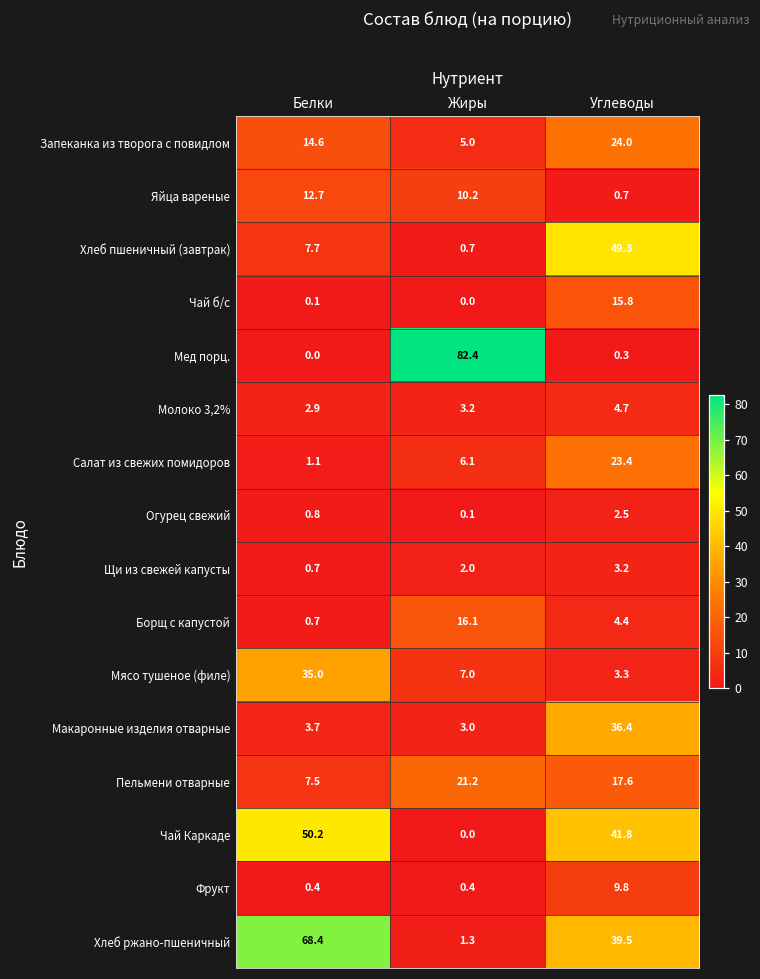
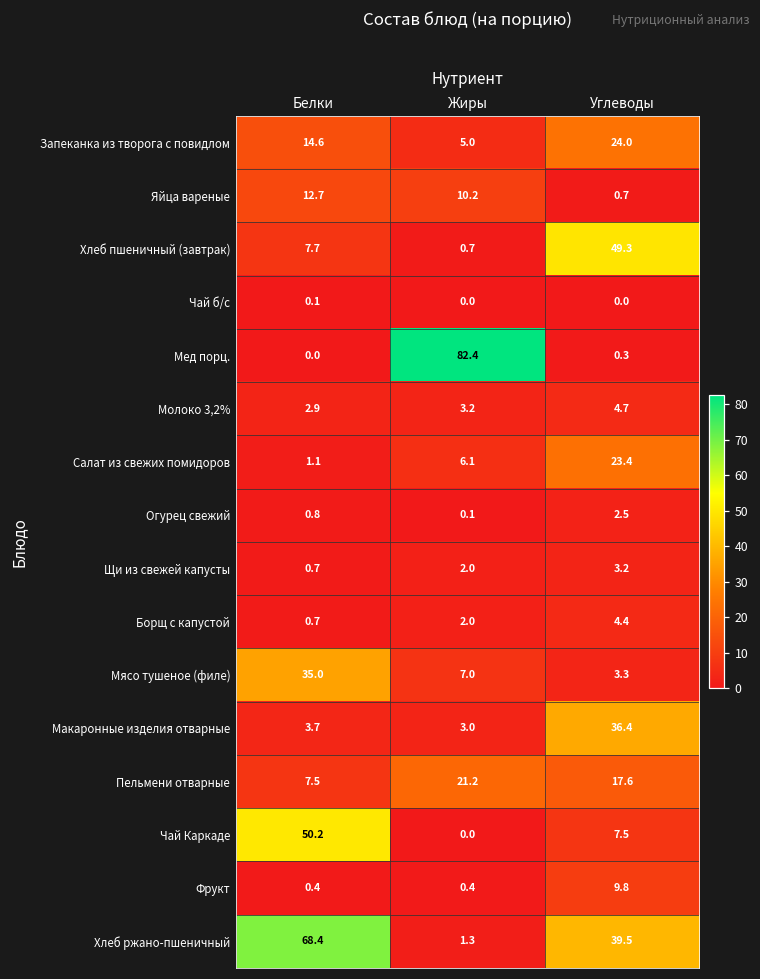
  {
    "Запеканка из творога с повидлом": {
      "Белки": 14.6,
      "Жиры": 5.0,
      "Углеводы": 24.0
    },
    "Яйца вареные": {
      "Белки": 12.7,
      "Жиры": 10.2,
      "Углеводы": 0.7
    },
    "Хлеб пшеничный (завтрак)": {
      "Белки": 7.7,
      "Жиры": 0.7,
      "Углеводы": 49.3
    },
    "Чай б/с": {
      "Белки": 0.1,
      "Жиры": 0.0,
-     "Углеводы": 15.8
+     "Углеводы": 0.0
    },
    "Мед порц.": {
      "Белки": 0.0,
      "Жиры": 82.4,
      "Углеводы": 0.3
    },
    "Молоко 3,2%": {
      "Белки": 2.9,
      "Жиры": 3.2,
      "Углеводы": 4.7
    },
    "Салат из свежих помидоров": {
      "Белки": 1.1,
      "Жиры": 6.1,
      "Углеводы": 23.4
    },
    "Огурец свежий": {
      "Белки": 0.8,
      "Жиры": 0.1,
      "Углеводы": 2.5
    },
    "Щи из свежей капусты": {
      "Белки": 0.7,
      "Жиры": 2.0,
      "Углеводы": 3.2
    },
    "Борщ с капустой": {
      "Белки": 0.7,
-     "Жиры": 16.1,
+     "Жиры": 2.0,
      "Углеводы": 4.4
    },
    "Мясо тушеное (филе)": {
      "Белки": 35.0,
      "Жиры": 7.0,
      "Углеводы": 3.3
    },
    "Макаронные изделия отварные": {
      "Белки": 3.7,
      "Жиры": 3.0,
      "Углеводы": 36.4
    },
    "Пельмени отварные": {
      "Белки": 7.5,
      "Жиры": 21.2,
      "Углеводы": 17.6
    },
    "Чай Каркаде": {
      "Белки": 50.2,
      "Жиры": 0.0,
-     "Углеводы": 41.8
+     "Углеводы": 7.5
    },
    "Фрукт": {
      "Белки": 0.4,
      "Жиры": 0.4,
      "Углеводы": 9.8
    },
    "Хлеб ржано-пшеничный": {
      "Белки": 68.4,
      "Жиры": 1.3,
      "Углеводы": 39.5
    }
  }
